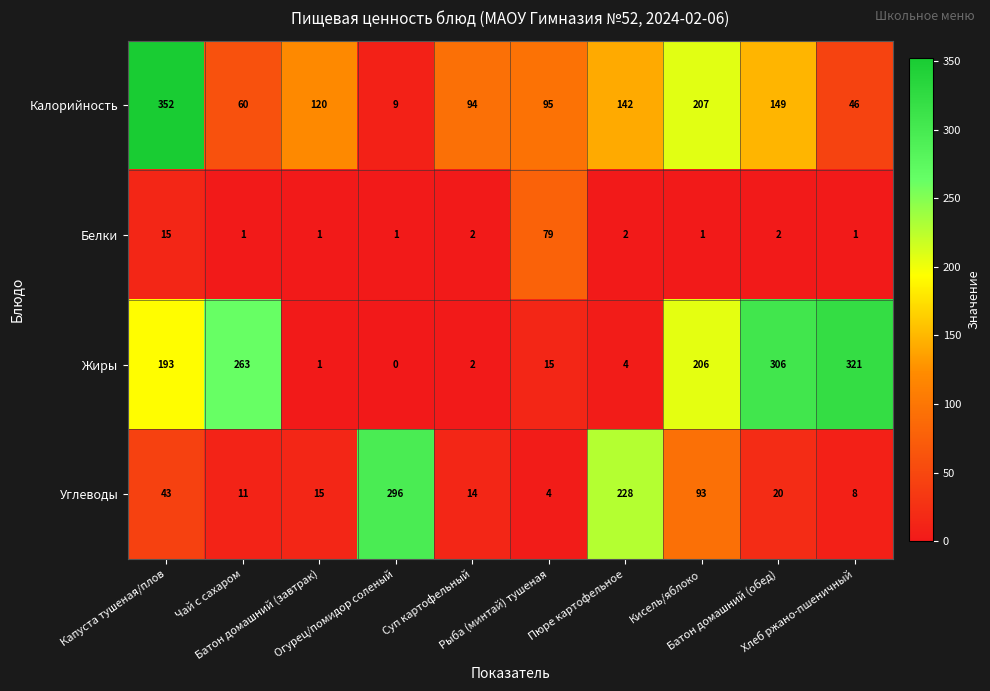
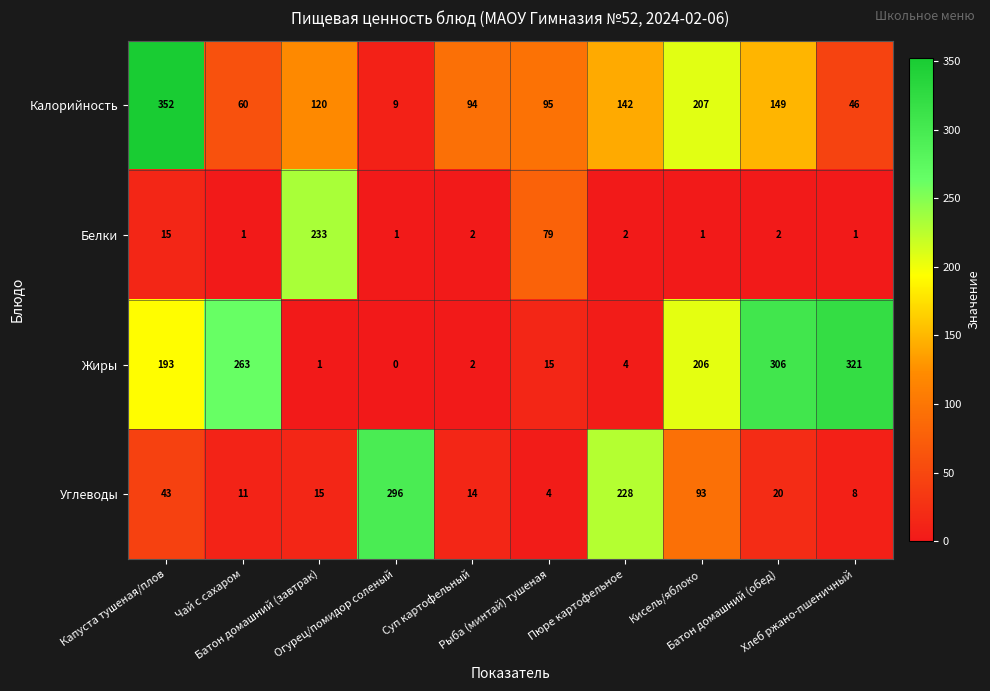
  {
    "Калорийность": {
      "Капуста тушеная/плов": 352,
      "Чай с сахаром": 60,
      "Батон домашний (завтрак)": 120,
      "Огурец/помидор соленый": 9,
      "Суп картофельный": 94,
      "Рыба (минтай) тушеная": 95,
      "Пюре картофельное": 142,
      "Кисель/яблоко": 207,
      "Батон домашний (обед)": 149,
      "Хлеб ржано-пшеничный": 46
    },
    "Белки": {
      "Капуста тушеная/плов": 15,
      "Чай с сахаром": 1,
-     "Батон домашний (завтрак)": 1,
+     "Батон домашний (завтрак)": 233,
      "Огурец/помидор соленый": 1,
      "Суп картофельный": 2,
      "Рыба (минтай) тушеная": 79,
      "Пюре картофельное": 2,
      "Кисель/яблоко": 1,
      "Батон домашний (обед)": 2,
      "Хлеб ржано-пшеничный": 1
    },
    "Жиры": {
      "Капуста тушеная/плов": 193,
      "Чай с сахаром": 263,
      "Батон домашний (завтрак)": 1,
      "Огурец/помидор соленый": 0,
      "Суп картофельный": 2,
      "Рыба (минтай) тушеная": 15,
      "Пюре картофельное": 4,
      "Кисель/яблоко": 206,
      "Батон домашний (обед)": 306,
      "Хлеб ржано-пшеничный": 321
    },
    "Углеводы": {
      "Капуста тушеная/плов": 43,
      "Чай с сахаром": 11,
      "Батон домашний (завтрак)": 15,
      "Огурец/помидор соленый": 296,
      "Суп картофельный": 14,
      "Рыба (минтай) тушеная": 4,
      "Пюре картофельное": 228,
      "Кисель/яблоко": 93,
      "Батон домашний (обед)": 20,
      "Хлеб ржано-пшеничный": 8
    }
  }
